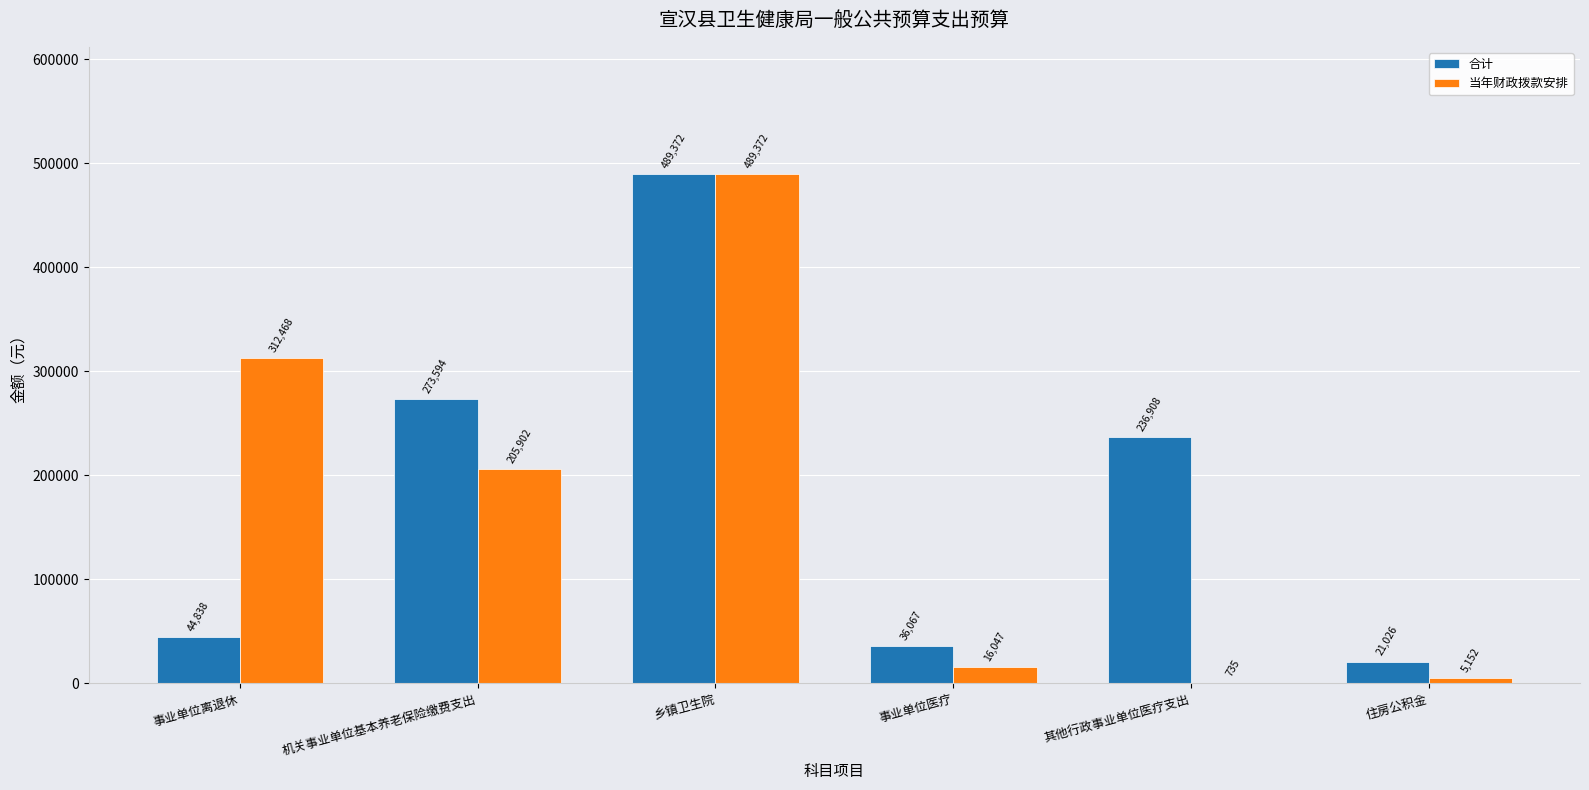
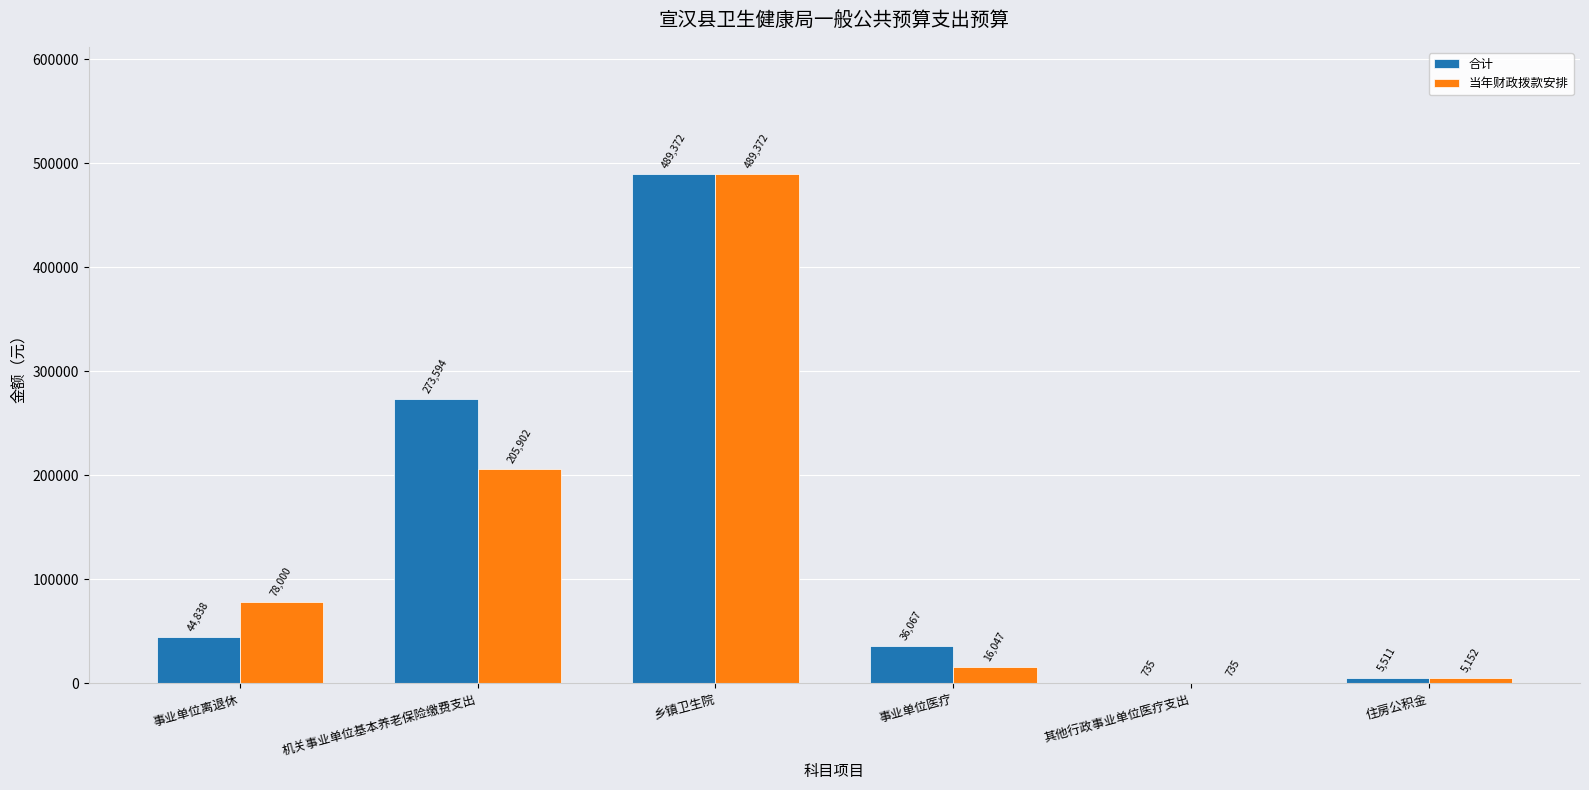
  {
    "合计": {
      "事业单位离退休": "44,838",
      "机关事业单位基本养老保险缴费支出": "273,594",
      "乡镇卫生院": "489,372",
      "事业单位医疗": "36,067",
-     "其他行政事业单位医疗支出": "236,908",
-     "住房公积金": "21,026"
+     "其他行政事业单位医疗支出": "735",
+     "住房公积金": "5,511"
    },
    "当年财政拨款安排": {
-     "事业单位离退休": "312,468",
+     "事业单位离退休": "78,000",
      "机关事业单位基本养老保险缴费支出": "205,902",
      "乡镇卫生院": "489,372",
      "事业单位医疗": "16,047",
      "其他行政事业单位医疗支出": "735",
      "住房公积金": "5,152"
    }
  }
